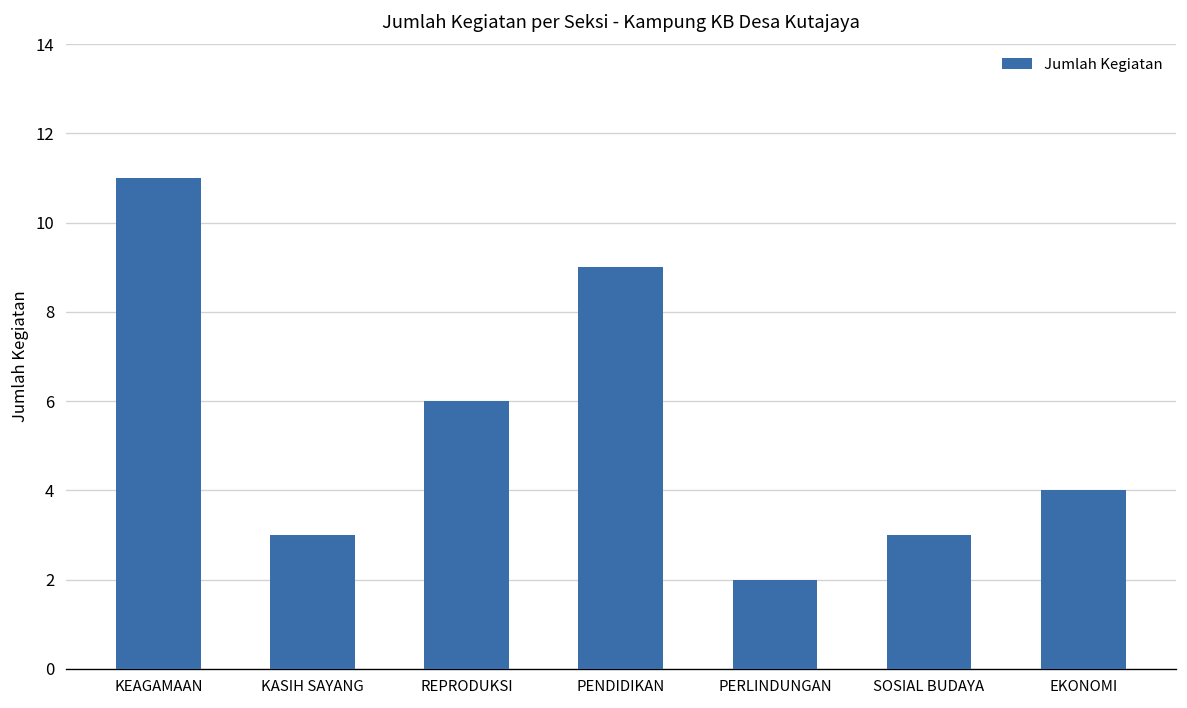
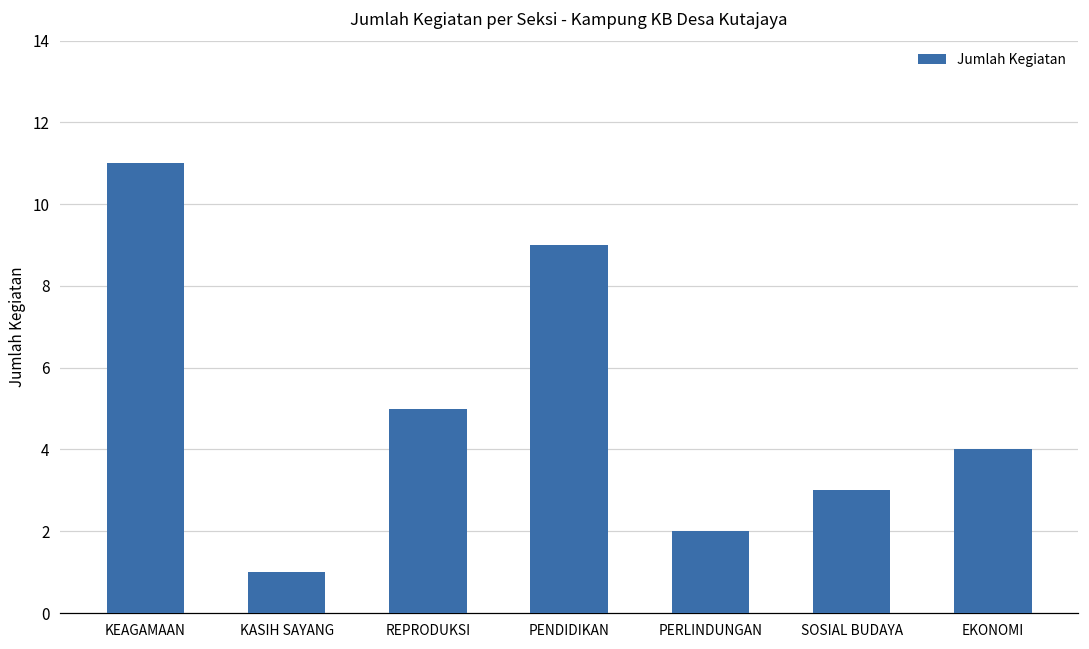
  {
    "KEAGAMAAN": 11,
-   "KASIH SAYANG": 3,
-   "REPRODUKSI": 6,
+   "KASIH SAYANG": 1,
+   "REPRODUKSI": 5,
    "PENDIDIKAN": 9,
    "PERLINDUNGAN": 2,
    "SOSIAL BUDAYA": 3,
    "EKONOMI": 4
  }
